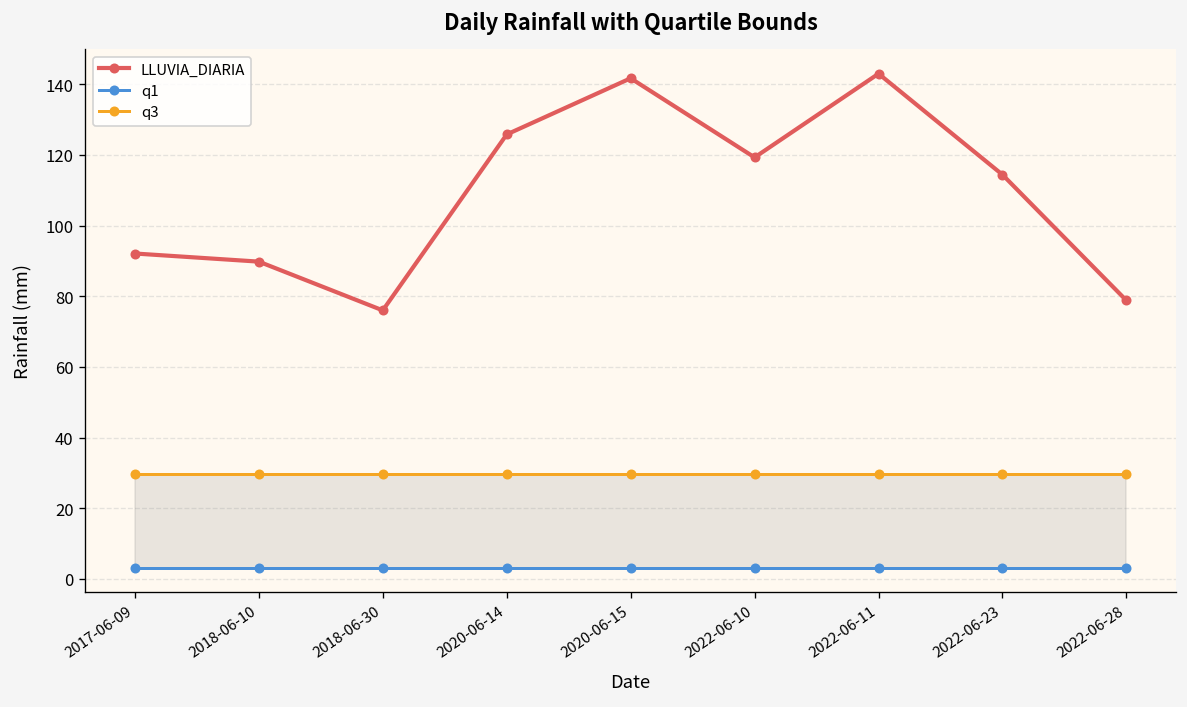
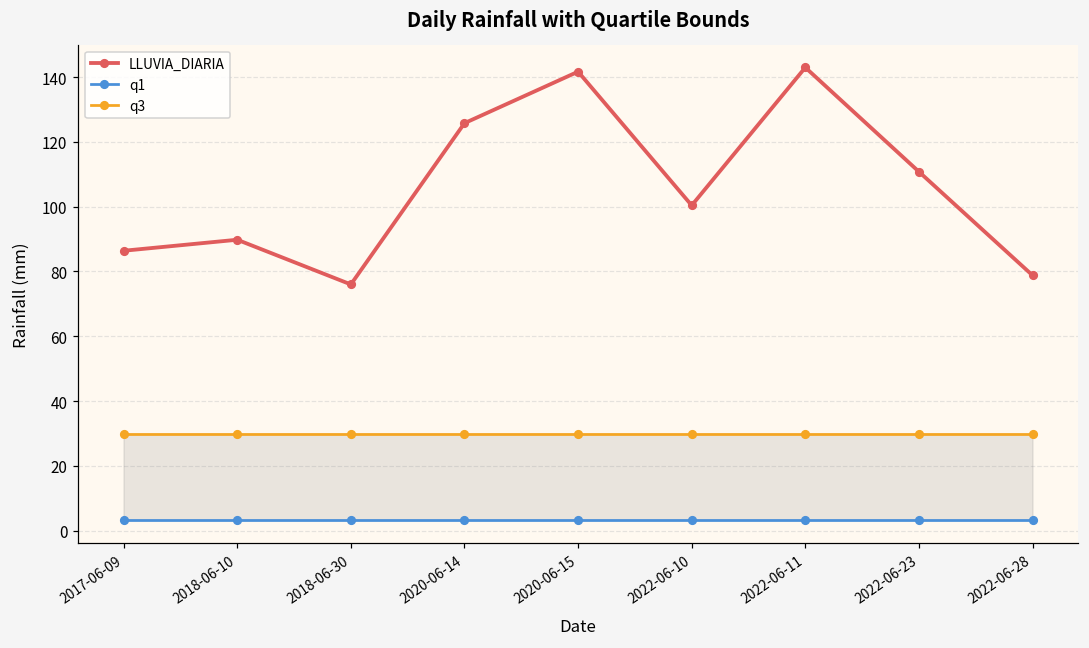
  {
    "LLUVIA_DIARIA": {
-     "2017-06-09": 92,
+     "2017-06-09": 86,
      "2018-06-10": 90,
      "2018-06-30": 76,
      "2020-06-14": 126,
      "2020-06-15": 142,
-     "2022-06-10": 119,
+     "2022-06-10": 100,
      "2022-06-11": 143,
-     "2022-06-23": 114,
+     "2022-06-23": 111,
      "2022-06-28": 79
    },
    "q1": {
      "2017-06-09": 3,
      "2018-06-10": 3,
      "2018-06-30": 3,
      "2020-06-14": 3,
      "2020-06-15": 3,
      "2022-06-10": 3,
      "2022-06-11": 3,
      "2022-06-23": 3,
      "2022-06-28": 3
    },
    "q3": {
      "2017-06-09": 30,
      "2018-06-10": 30,
      "2018-06-30": 30,
      "2020-06-14": 30,
      "2020-06-15": 30,
      "2022-06-10": 30,
      "2022-06-11": 30,
      "2022-06-23": 30,
      "2022-06-28": 30
    }
  }
